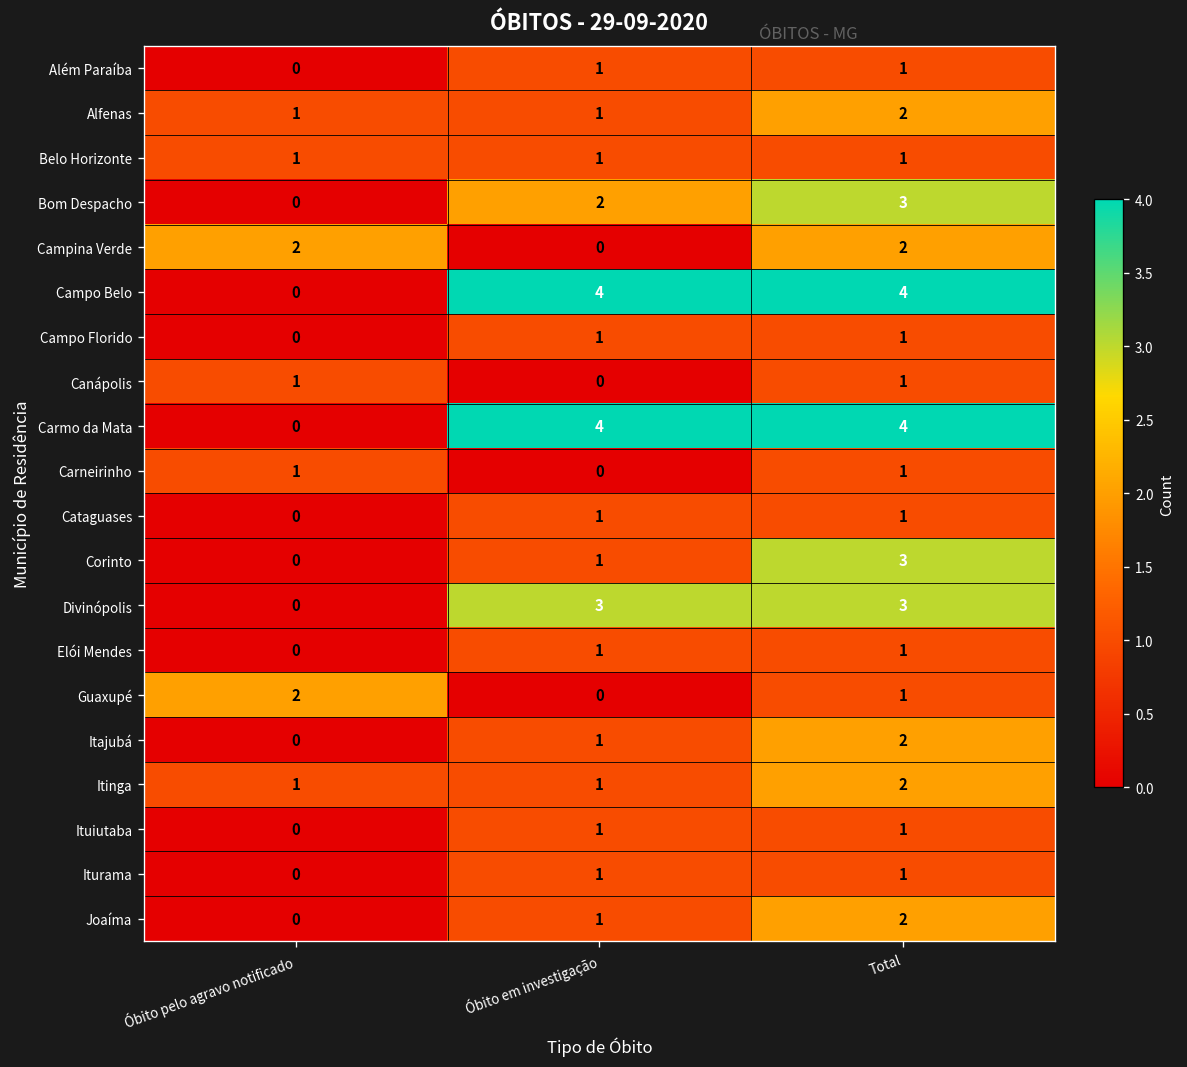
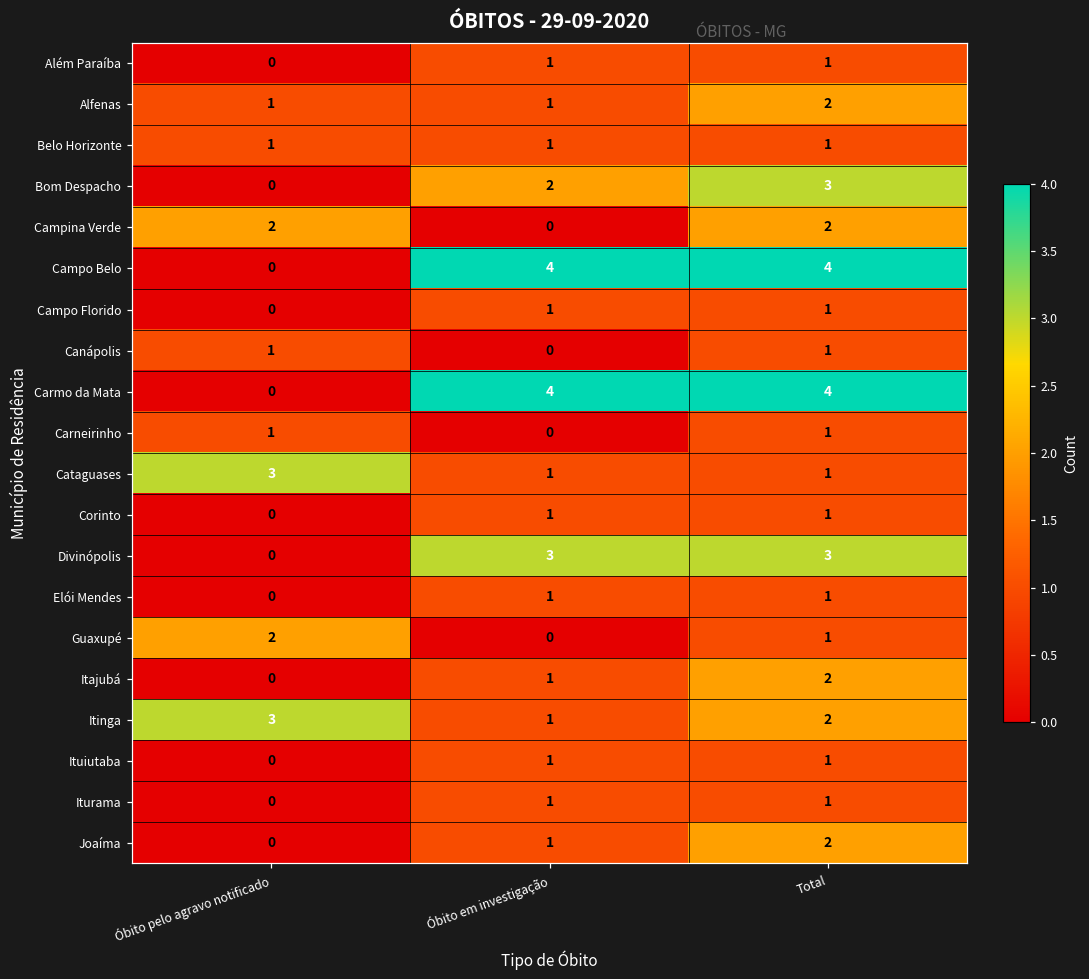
  {
    "Além Paraíba": {
      "Óbito pelo agravo notificado": 0,
      "Óbito em investigação": 1,
      "Total": 1
    },
    "Alfenas": {
      "Óbito pelo agravo notificado": 1,
      "Óbito em investigação": 1,
      "Total": 2
    },
    "Belo Horizonte": {
      "Óbito pelo agravo notificado": 1,
      "Óbito em investigação": 1,
      "Total": 1
    },
    "Bom Despacho": {
      "Óbito pelo agravo notificado": 0,
      "Óbito em investigação": 2,
      "Total": 3
    },
    "Campina Verde": {
      "Óbito pelo agravo notificado": 2,
      "Óbito em investigação": 0,
      "Total": 2
    },
    "Campo Belo": {
      "Óbito pelo agravo notificado": 0,
      "Óbito em investigação": 4,
      "Total": 4
    },
    "Campo Florido": {
      "Óbito pelo agravo notificado": 0,
      "Óbito em investigação": 1,
      "Total": 1
    },
    "Canápolis": {
      "Óbito pelo agravo notificado": 1,
      "Óbito em investigação": 0,
      "Total": 1
    },
    "Carmo da Mata": {
      "Óbito pelo agravo notificado": 0,
      "Óbito em investigação": 4,
      "Total": 4
    },
    "Carneirinho": {
      "Óbito pelo agravo notificado": 1,
      "Óbito em investigação": 0,
      "Total": 1
    },
    "Cataguases": {
-     "Óbito pelo agravo notificado": 0,
+     "Óbito pelo agravo notificado": 3,
      "Óbito em investigação": 1,
      "Total": 1
    },
    "Corinto": {
      "Óbito pelo agravo notificado": 0,
      "Óbito em investigação": 1,
-     "Total": 3
+     "Total": 1
    },
    "Divinópolis": {
      "Óbito pelo agravo notificado": 0,
      "Óbito em investigação": 3,
      "Total": 3
    },
    "Elói Mendes": {
      "Óbito pelo agravo notificado": 0,
      "Óbito em investigação": 1,
      "Total": 1
    },
    "Guaxupé": {
      "Óbito pelo agravo notificado": 2,
      "Óbito em investigação": 0,
      "Total": 1
    },
    "Itajubá": {
      "Óbito pelo agravo notificado": 0,
      "Óbito em investigação": 1,
      "Total": 2
    },
    "Itinga": {
-     "Óbito pelo agravo notificado": 1,
+     "Óbito pelo agravo notificado": 3,
      "Óbito em investigação": 1,
      "Total": 2
    },
    "Ituiutaba": {
      "Óbito pelo agravo notificado": 0,
      "Óbito em investigação": 1,
      "Total": 1
    },
    "Iturama": {
      "Óbito pelo agravo notificado": 0,
      "Óbito em investigação": 1,
      "Total": 1
    },
    "Joaíma": {
      "Óbito pelo agravo notificado": 0,
      "Óbito em investigação": 1,
      "Total": 2
    }
  }
